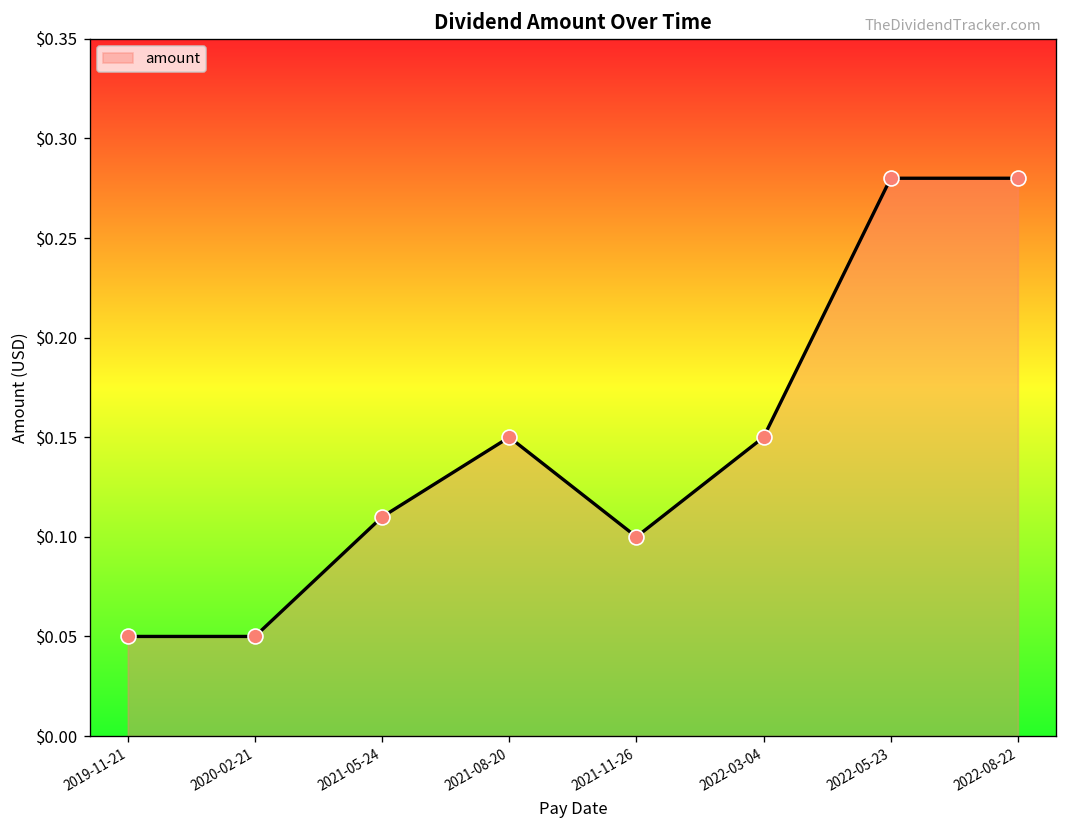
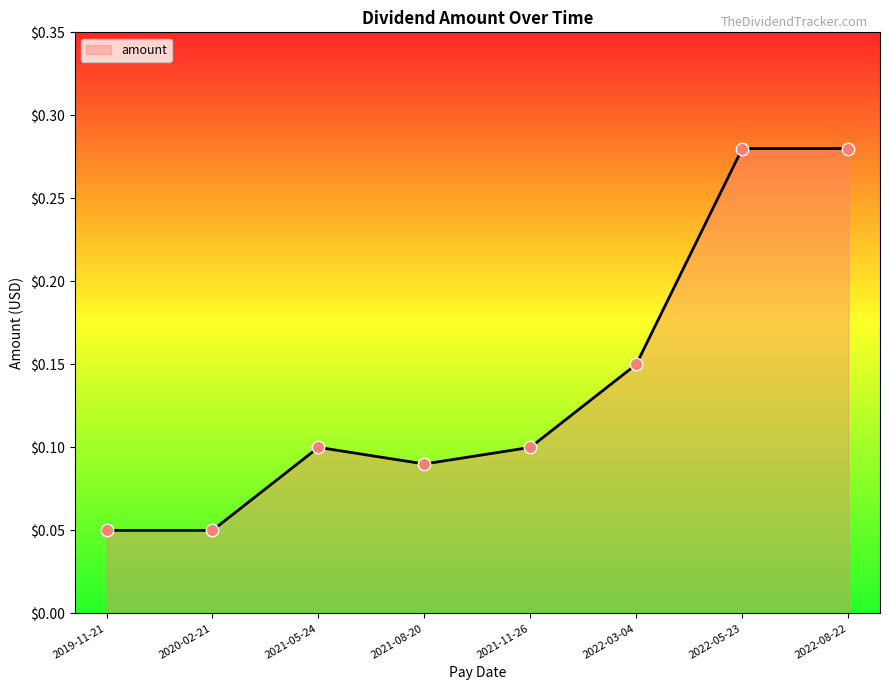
  {
    "2019-11-21": "$0.05",
    "2020-02-21": "$0.05",
-   "2021-05-24": "$0.11",
-   "2021-08-20": "$0.15",
+   "2021-05-24": "$0.10",
+   "2021-08-20": "$0.09",
    "2021-11-26": "$0.10",
    "2022-03-04": "$0.15",
    "2022-05-23": "$0.28",
    "2022-08-22": "$0.28"
  }
